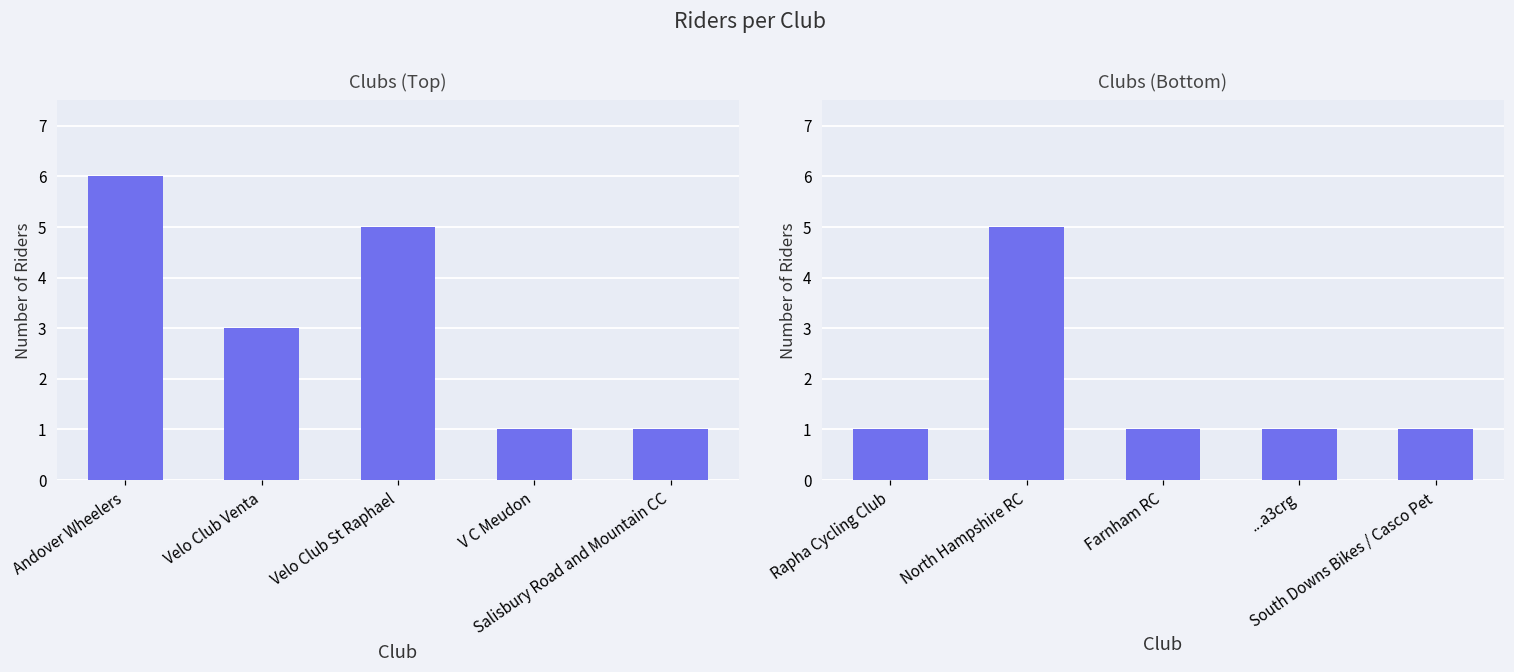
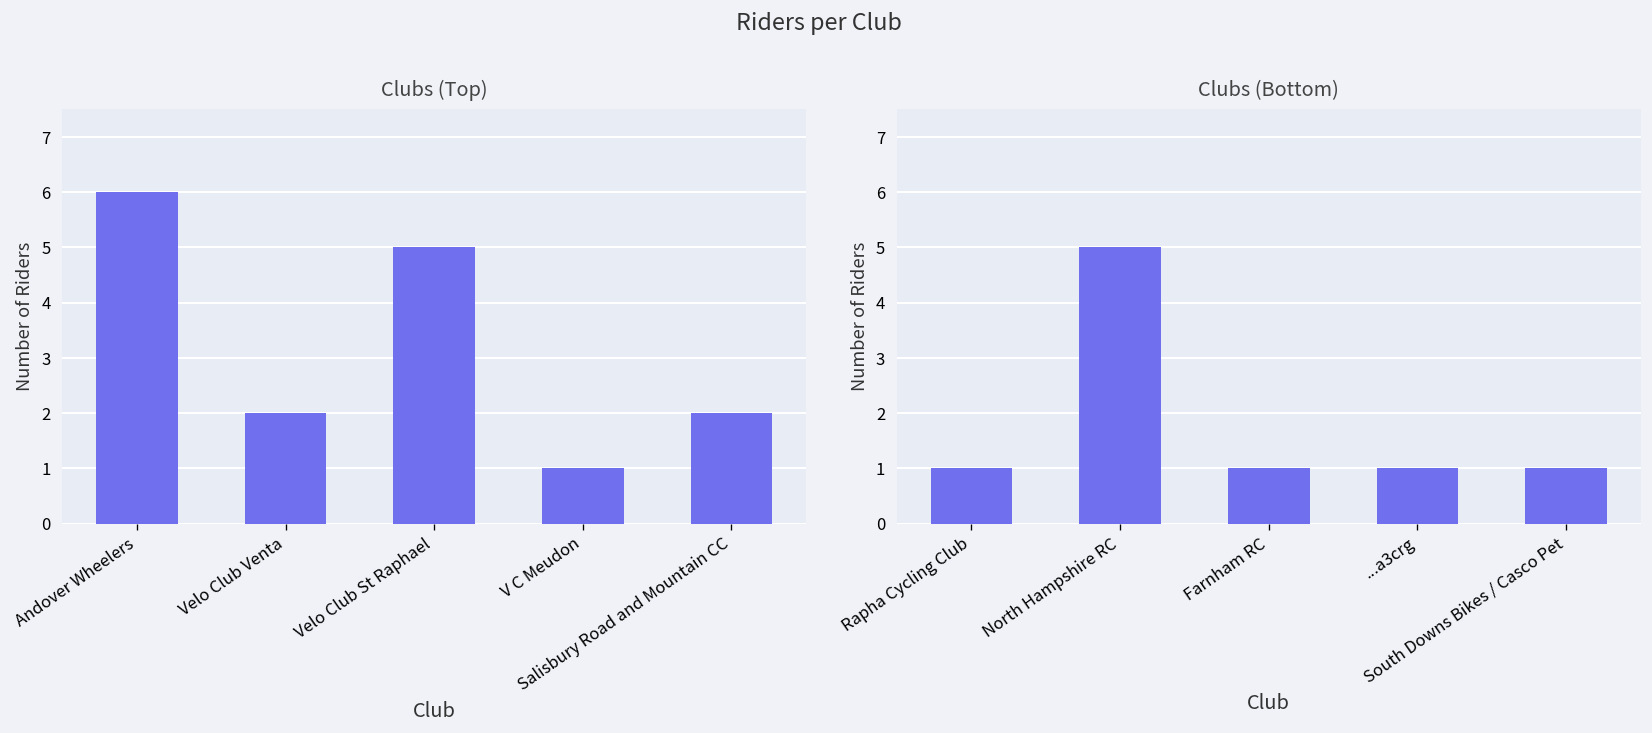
  {
    "Clubs (Top)": {
      "Andover Wheelers": 6,
-     "Velo Club Venta": 3,
+     "Velo Club Venta": 2,
      "Velo Club St Raphael": 5,
      "V C Meudon": 1,
-     "Salisbury Road and Mountain CC": 1
+     "Salisbury Road and Mountain CC": 2
    },
    "Clubs (Bottom)": {
      "Rapha Cycling Club": 1.0,
      "North Hampshire RC": 5.0,
      "Farnham RC": 1.0,
      "...a3crg": 1.0,
      "South Downs Bikes / Casco Pet": 1.0
    }
  }
